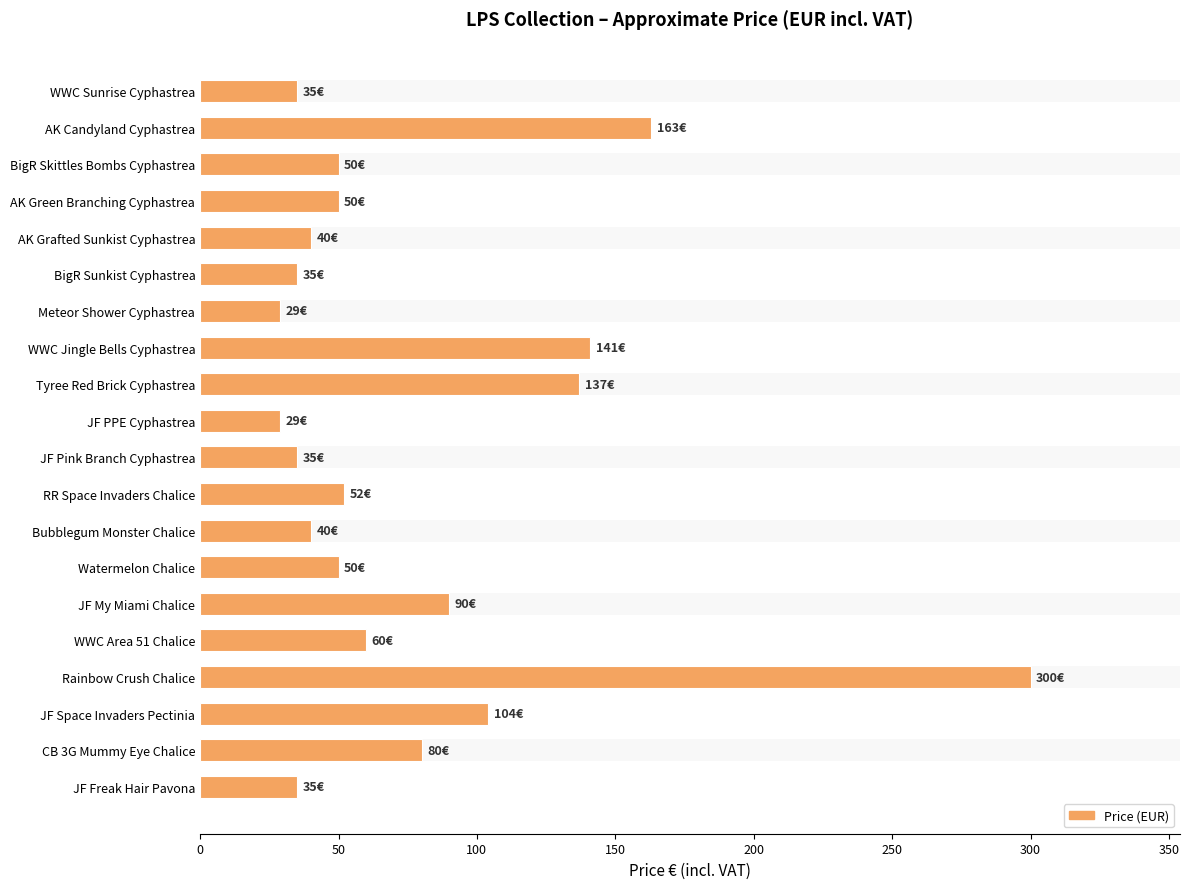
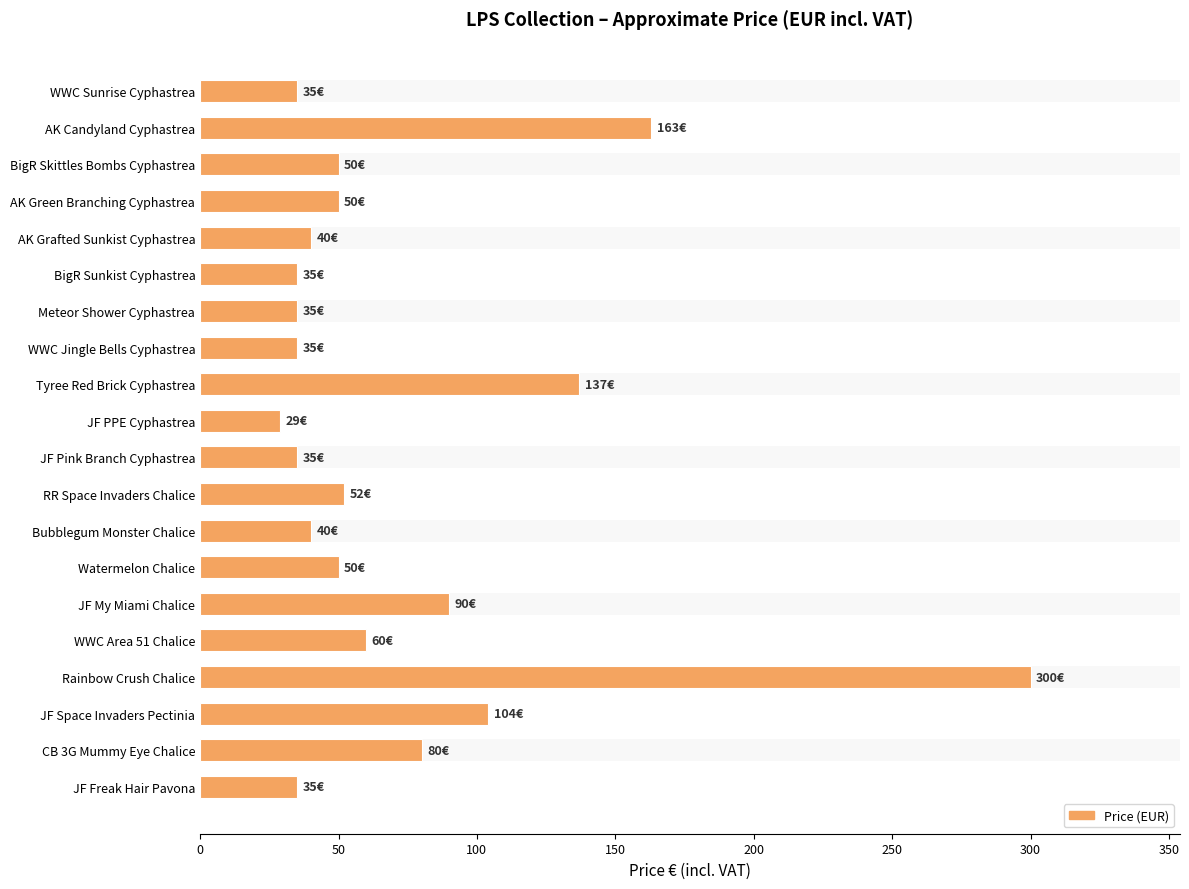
  {
    "Price (EUR)": {
      "AK Candyland Cyphastrea": "163€",
      "AK Green Branching Cyphastrea": "50€",
      "BigR Sunkist Cyphastrea": "35€",
-     "Meteor Shower Cyphastrea": "29€",
-     "WWC Jingle Bells Cyphastrea": "141€",
+     "Meteor Shower Cyphastrea": "35€",
+     "WWC Jingle Bells Cyphastrea": "35€",
      "JF PPE Cyphastrea": "29€",
      "RR Space Invaders Chalice": "52€",
      "Watermelon Chalice": "50€",
      "WWC Area 51 Chalice": "60€",
      "JF Space Invaders Pectinia": "104€",
      "JF Freak Hair Pavona": "35€"
    }
  }
